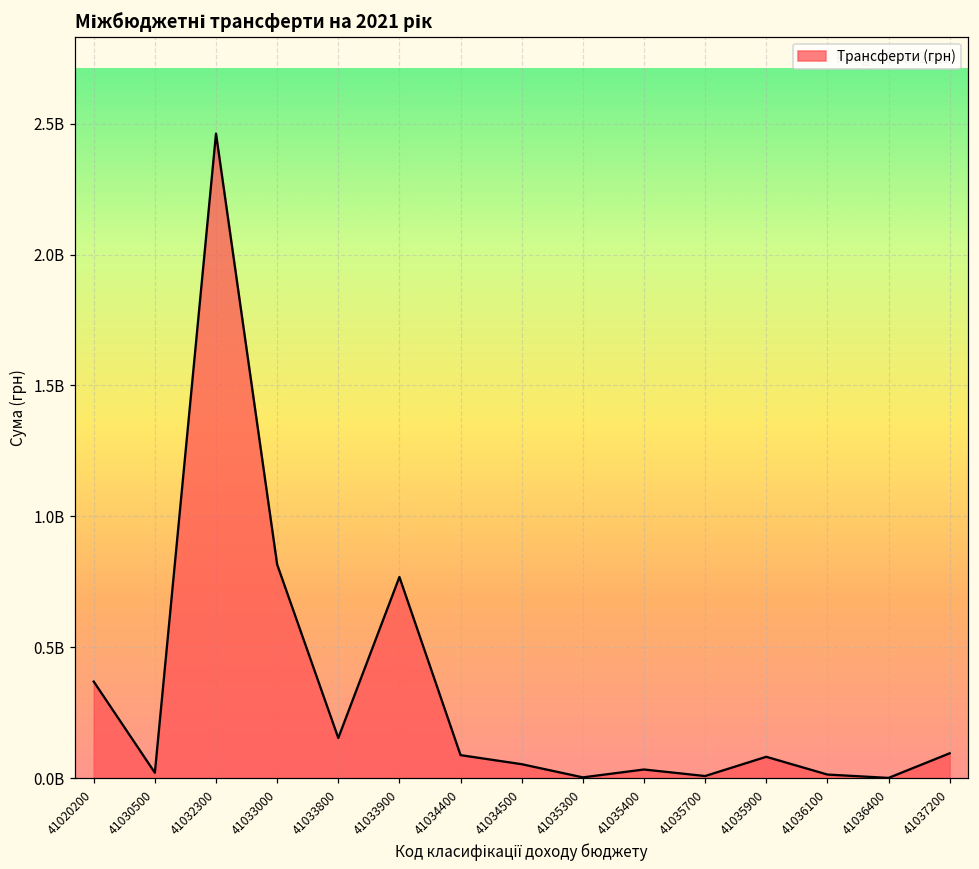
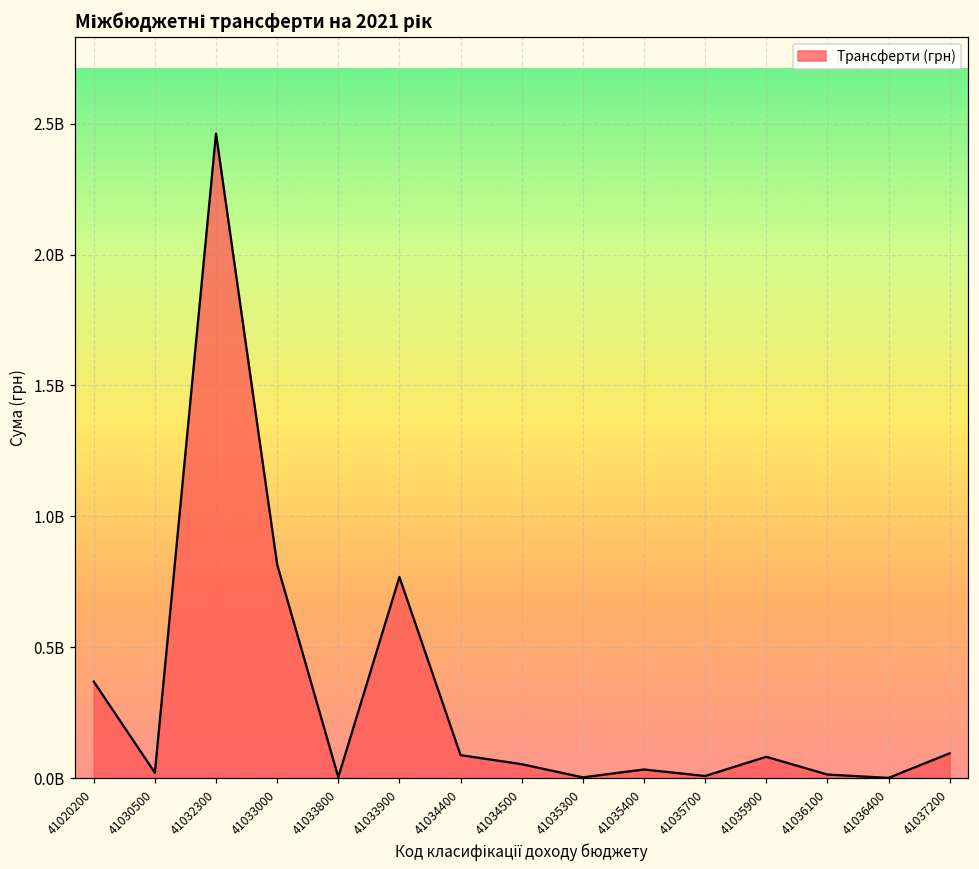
  {
    "41020200": 370000000,
    "41030500": 20000000,
    "41032300": 2460000000,
    "41033000": 820000000,
-   "41033800": 150000000,
+   "41033800": 0,
    "41033900": 770000000,
    "41034400": 90000000,
    "41034500": 50000000,
    "41035300": 0,
    "41035400": 30000000,
    "41035700": 10000000,
    "41035900": 80000000,
    "41036100": 10000000,
    "41036400": 0,
    "41037200": 100000000
  }
